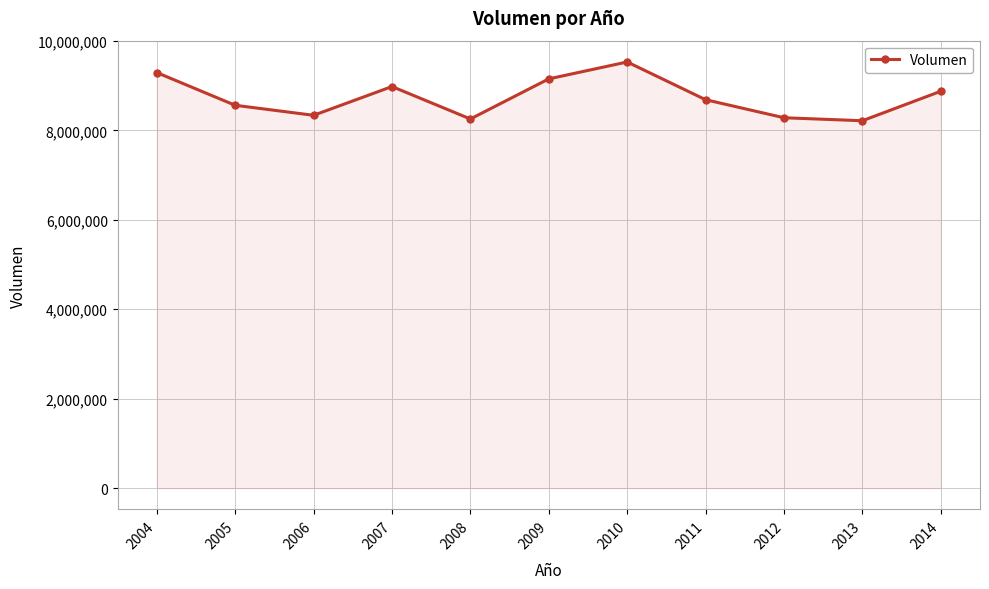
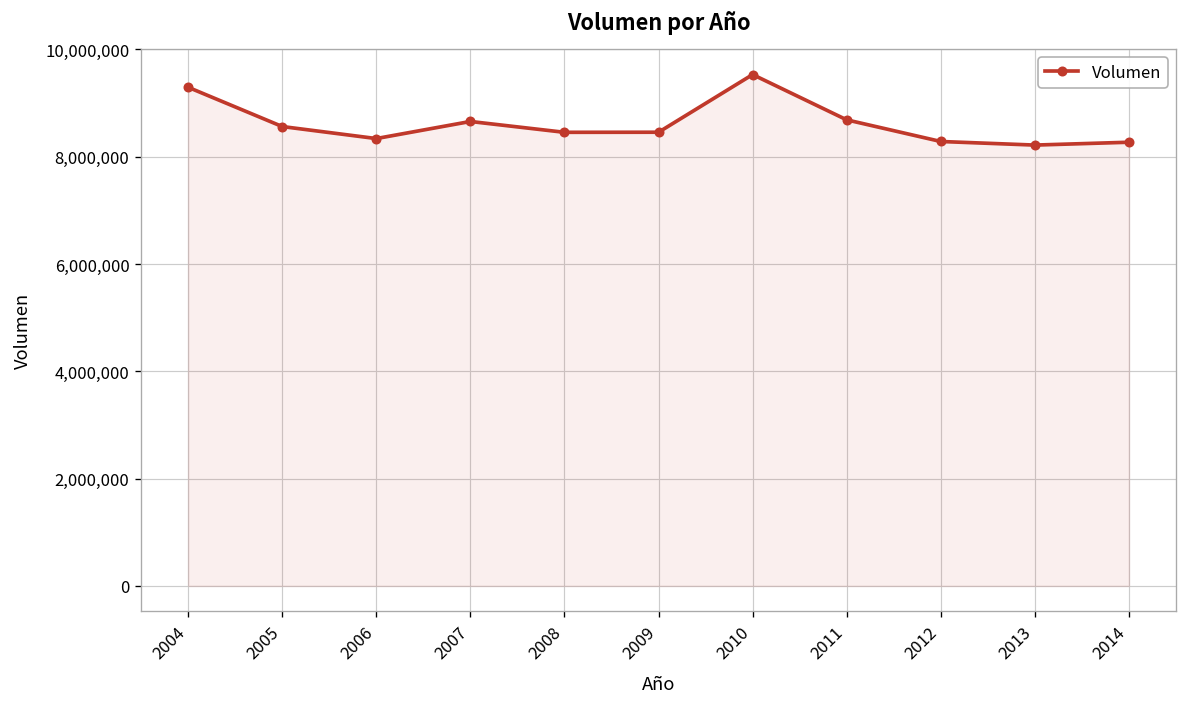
  {
    "2004": "9,300,000",
    "2005": "8,600,000",
    "2006": "8,300,000",
-   "2007": "9,000,000",
-   "2008": "8,300,000",
-   "2009": "9,200,000",
+   "2007": "8,700,000",
+   "2008": "8,500,000",
+   "2009": "8,500,000",
    "2010": "9,500,000",
    "2011": "8,700,000",
    "2012": "8,300,000",
    "2013": "8,200,000",
-   "2014": "8,900,000"
+   "2014": "8,300,000"
  }
